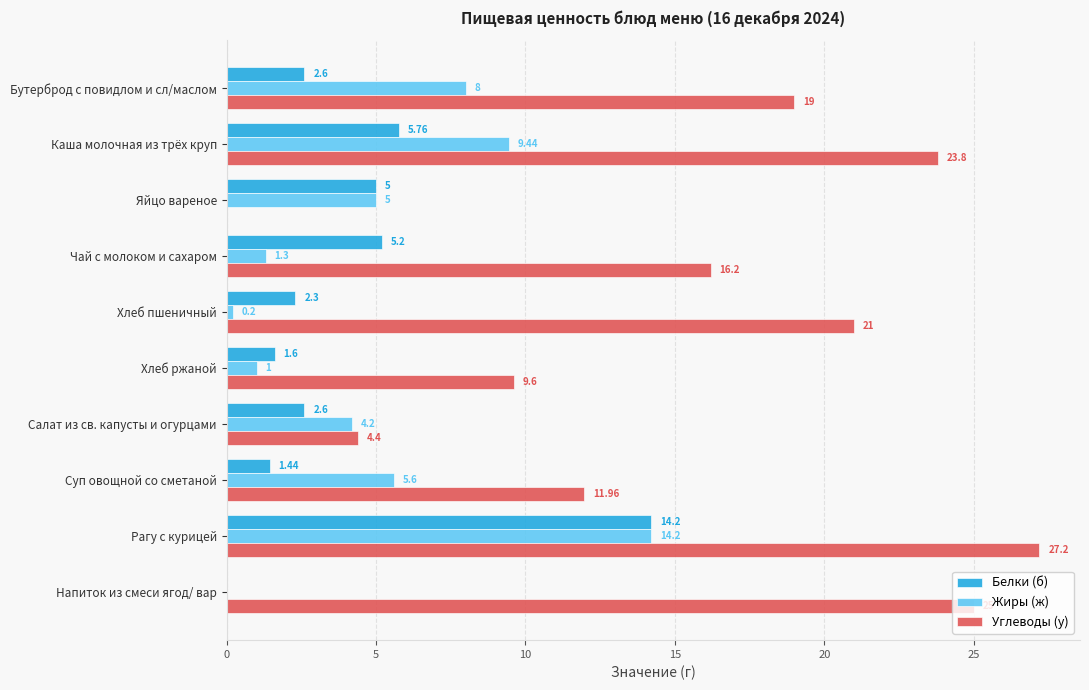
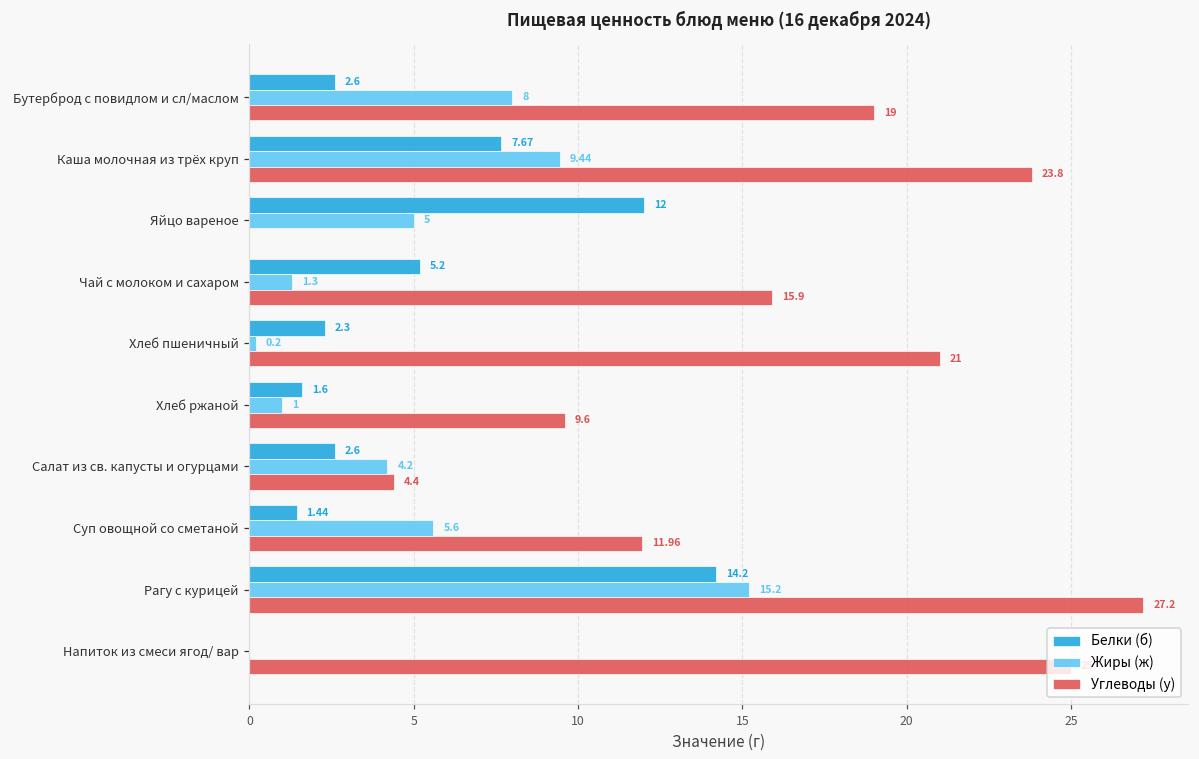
  {
    "Белки (б)": {
      "Бутерброд с повидлом и сл/маслом": 2.6,
-     "Каша молочная из трёх круп": 5.76,
-     "Яйцо вареное": 5,
+     "Каша молочная из трёх круп": 7.67,
+     "Яйцо вареное": 12,
      "Чай с молоком и сахаром": 5.2,
      "Хлеб пшеничный": 2.3,
      "Хлеб ржаной": 1.6,
      "Салат из св. капусты и огурцами": 2.6,
      "Суп овощной со сметаной": 1.44,
      "Рагу с курицей": 14.2
    },
    "Жиры (ж)": {
      "Бутерброд с повидлом и сл/маслом": 8,
      "Каша молочная из трёх круп": 9.44,
      "Яйцо вареное": 5,
      "Чай с молоком и сахаром": 1.3,
      "Хлеб пшеничный": 0.2,
      "Хлеб ржаной": 1,
      "Салат из св. капусты и огурцами": 4.2,
      "Суп овощной со сметаной": 5.6,
-     "Рагу с курицей": 14.2
+     "Рагу с курицей": 15.2
    },
    "Углеводы (у)": {
      "Бутерброд с повидлом и сл/маслом": 19,
      "Каша молочная из трёх круп": 23.8,
-     "Чай с молоком и сахаром": 16.2,
+     "Чай с молоком и сахаром": 15.9,
      "Хлеб пшеничный": 21,
      "Хлеб ржаной": 9.6,
      "Салат из св. капусты и огурцами": 4.4,
      "Суп овощной со сметаной": 11.96,
      "Рагу с курицей": 27.2
    }
  }
